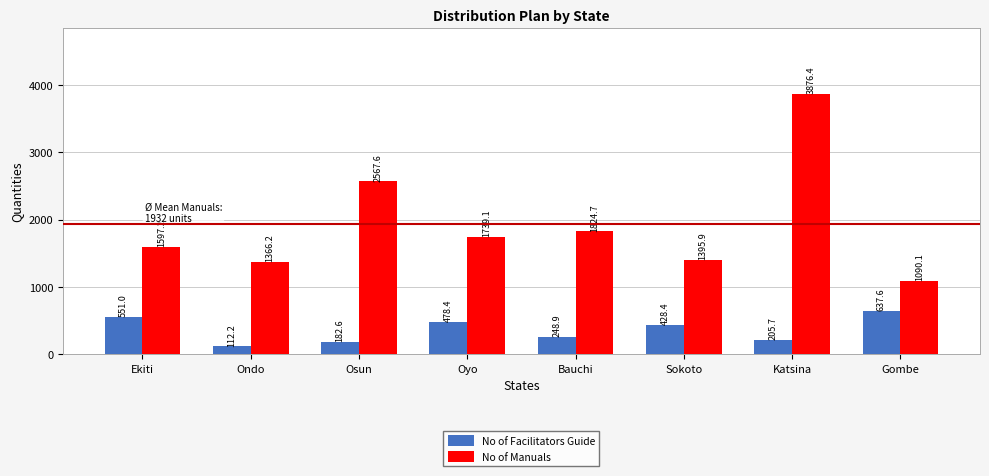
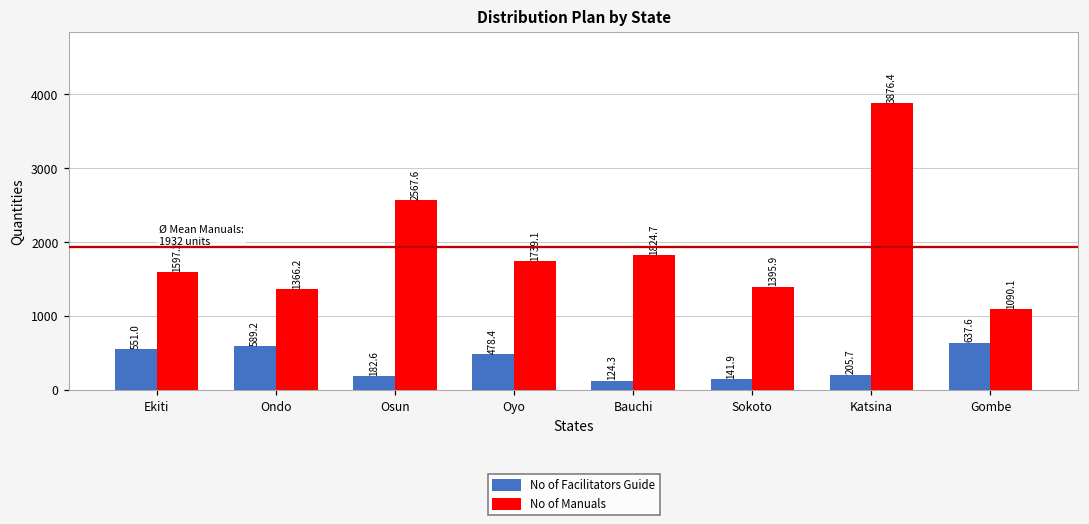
  {
    "No of Facilitators Guide": {
      "Ekiti": 551.0,
-     "Ondo": 112.2,
+     "Ondo": 589.2,
      "Osun": 182.6,
      "Oyo": 478.4,
-     "Bauchi": 248.9,
-     "Sokoto": 428.4,
+     "Bauchi": 124.3,
+     "Sokoto": 141.9,
      "Katsina": 205.7,
      "Gombe": 637.6
    },
    "No of Manuals": {
      "Ondo": 1366.2,
      "Osun": 2567.6,
      "Oyo": 1739.1,
      "Bauchi": 1824.7,
      "Sokoto": 1395.9,
      "Katsina": 3876.4,
      "Gombe": 1090.1
    }
  }
